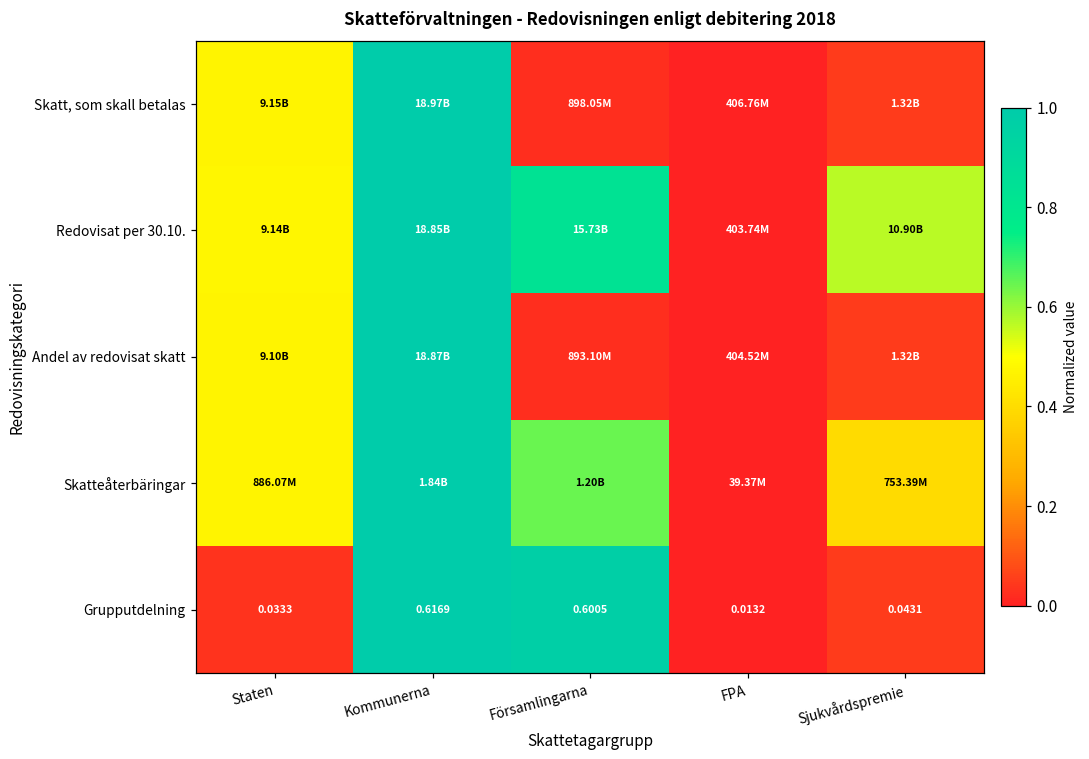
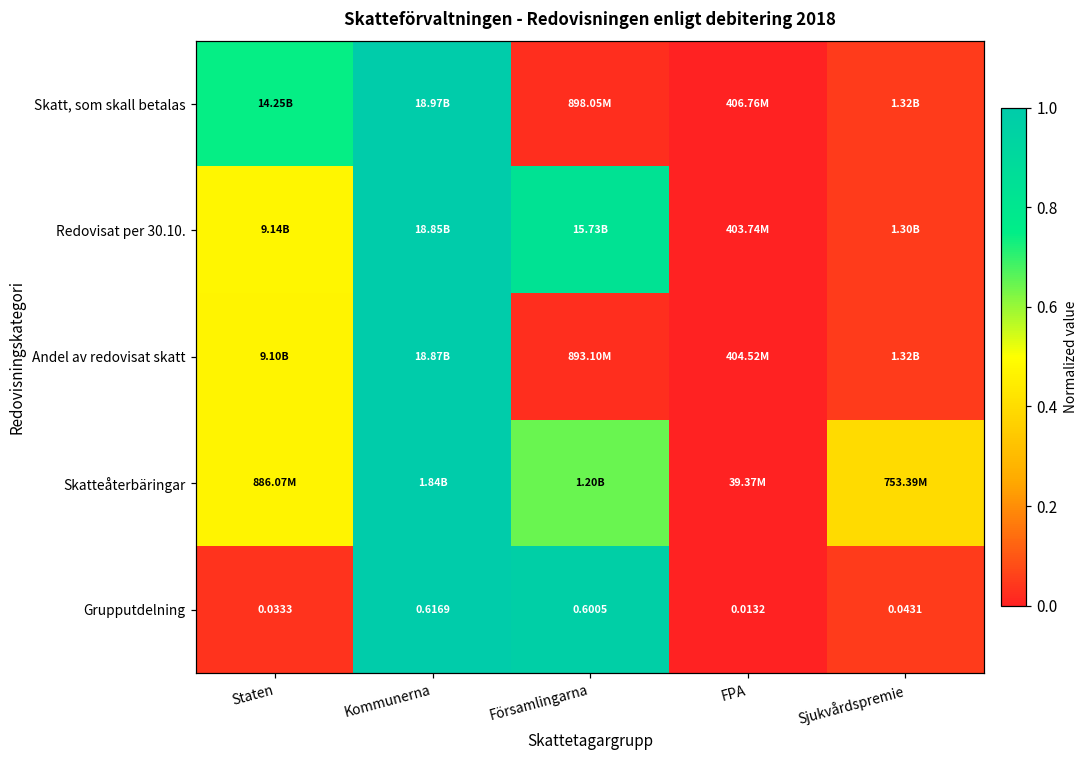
  {
    "Skatt, som skall betalas": {
-     "Staten": "9.15B",
+     "Staten": "14.25B",
      "Kommunerna": "18.97B",
      "Församlingarna": "898.05M",
      "FPA": "406.76M",
      "Sjukvårdspremie": "1.32B"
    },
    "Redovisat per 30.10.": {
      "Staten": "9.14B",
      "Kommunerna": "18.85B",
      "Församlingarna": "15.73B",
      "FPA": "403.74M",
-     "Sjukvårdspremie": "10.90B"
+     "Sjukvårdspremie": "1.30B"
    },
    "Andel av redovisat skatt": {
      "Staten": "9.10B",
      "Kommunerna": "18.87B",
      "Församlingarna": "893.10M",
      "FPA": "404.52M",
      "Sjukvårdspremie": "1.32B"
    },
    "Skatteåterbäringar": {
      "Staten": "886.07M",
      "Kommunerna": "1.84B",
      "Församlingarna": "1.20B",
      "FPA": "39.37M",
      "Sjukvårdspremie": "753.39M"
    },
    "Grupputdelning": {
      "Staten": "0.0333",
      "Kommunerna": "0.6169",
      "Församlingarna": "0.6005",
      "FPA": "0.0132",
      "Sjukvårdspremie": "0.0431"
    }
  }
